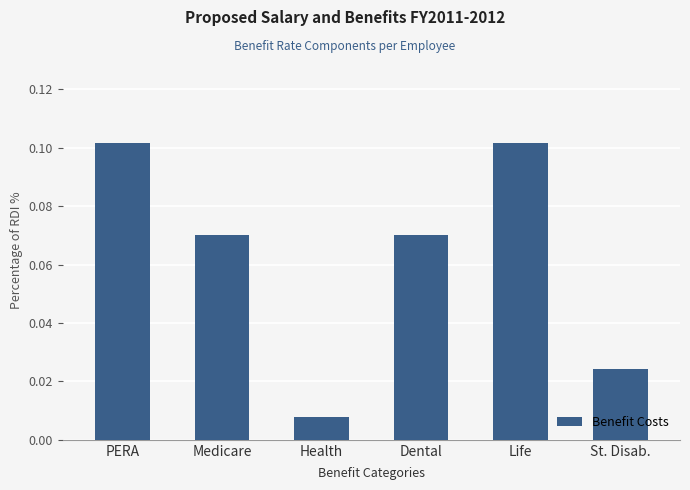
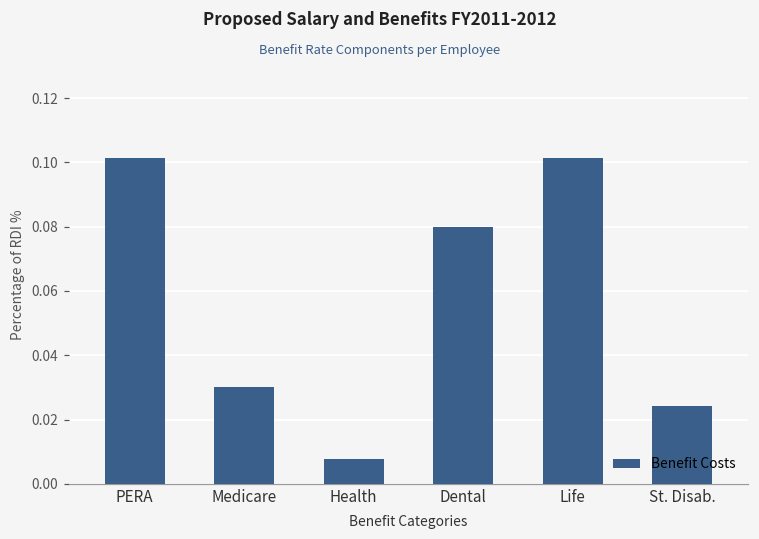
  {
    "PERA": 0.102,
-   "Medicare": 0.07,
+   "Medicare": 0.03,
    "Health": 0.008,
-   "Dental": 0.07,
+   "Dental": 0.08,
    "Life": 0.102,
    "St. Disab.": 0.024
  }
